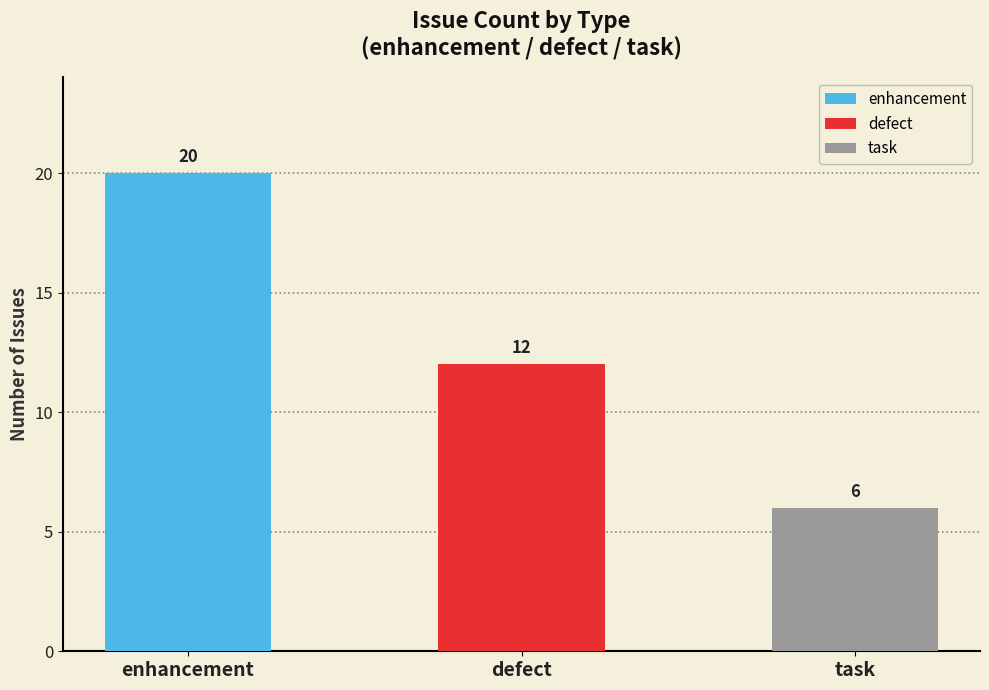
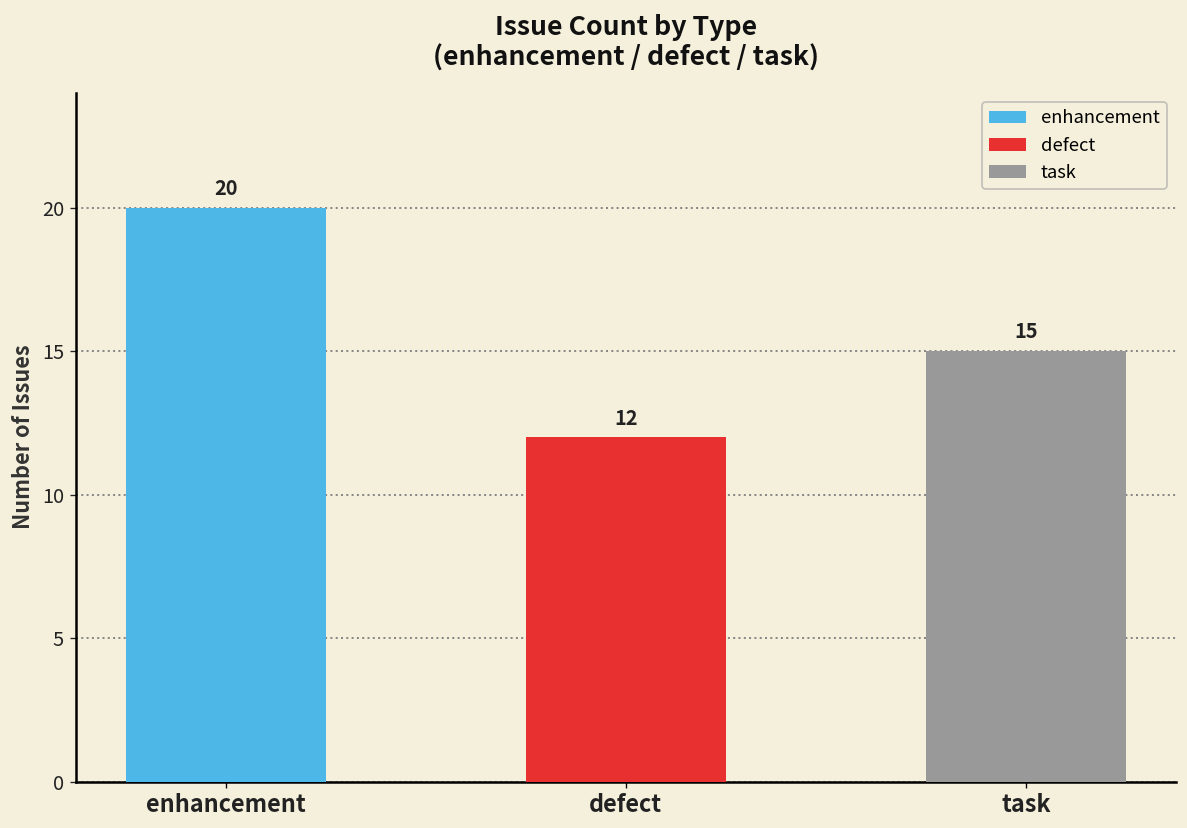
  {
    "enhancement": 20,
    "defect": 12,
-   "task": 6
+   "task": 15
  }
